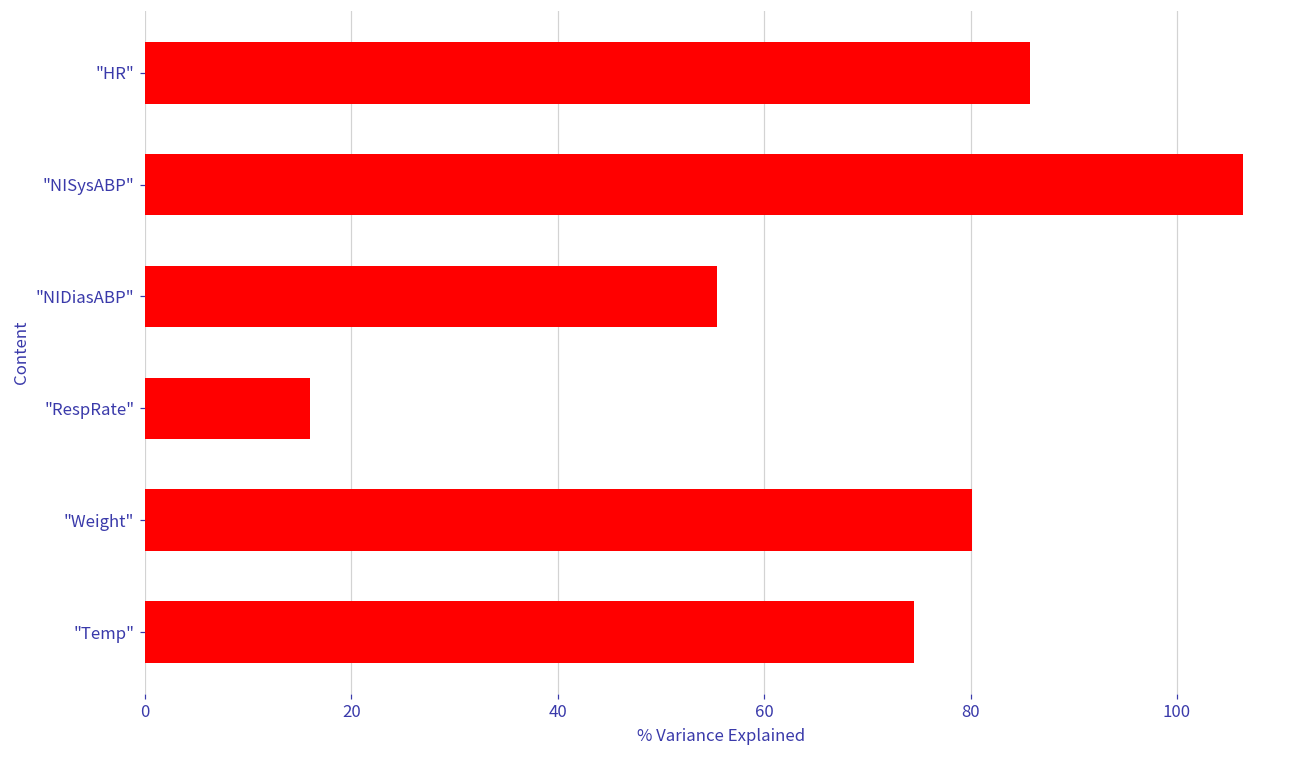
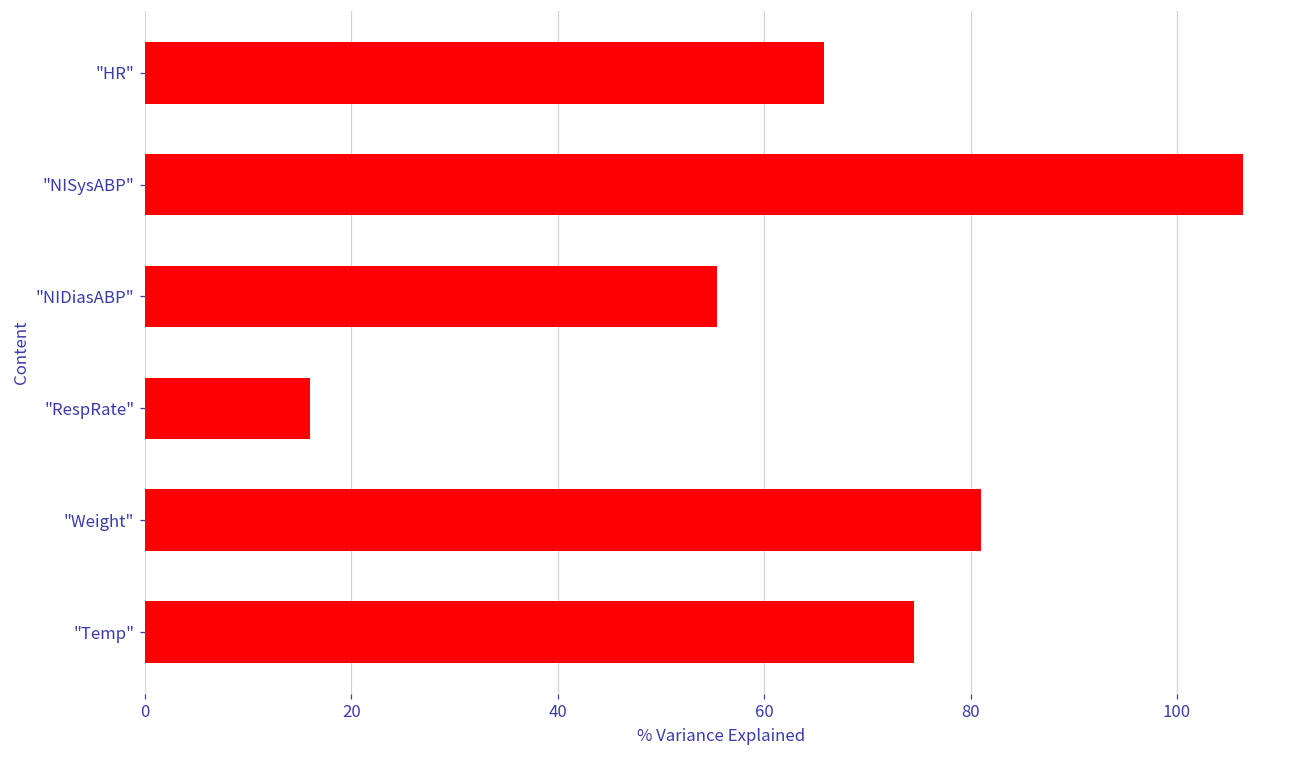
  {
-   "\"HR\"": 86,
+   "\"HR\"": 66,
    "\"NISysABP\"": 106,
    "\"NIDiasABP\"": 55,
    "\"RespRate\"": 16,
-   "\"Weight\"": 80,
+   "\"Weight\"": 81,
    "\"Temp\"": 75
  }
